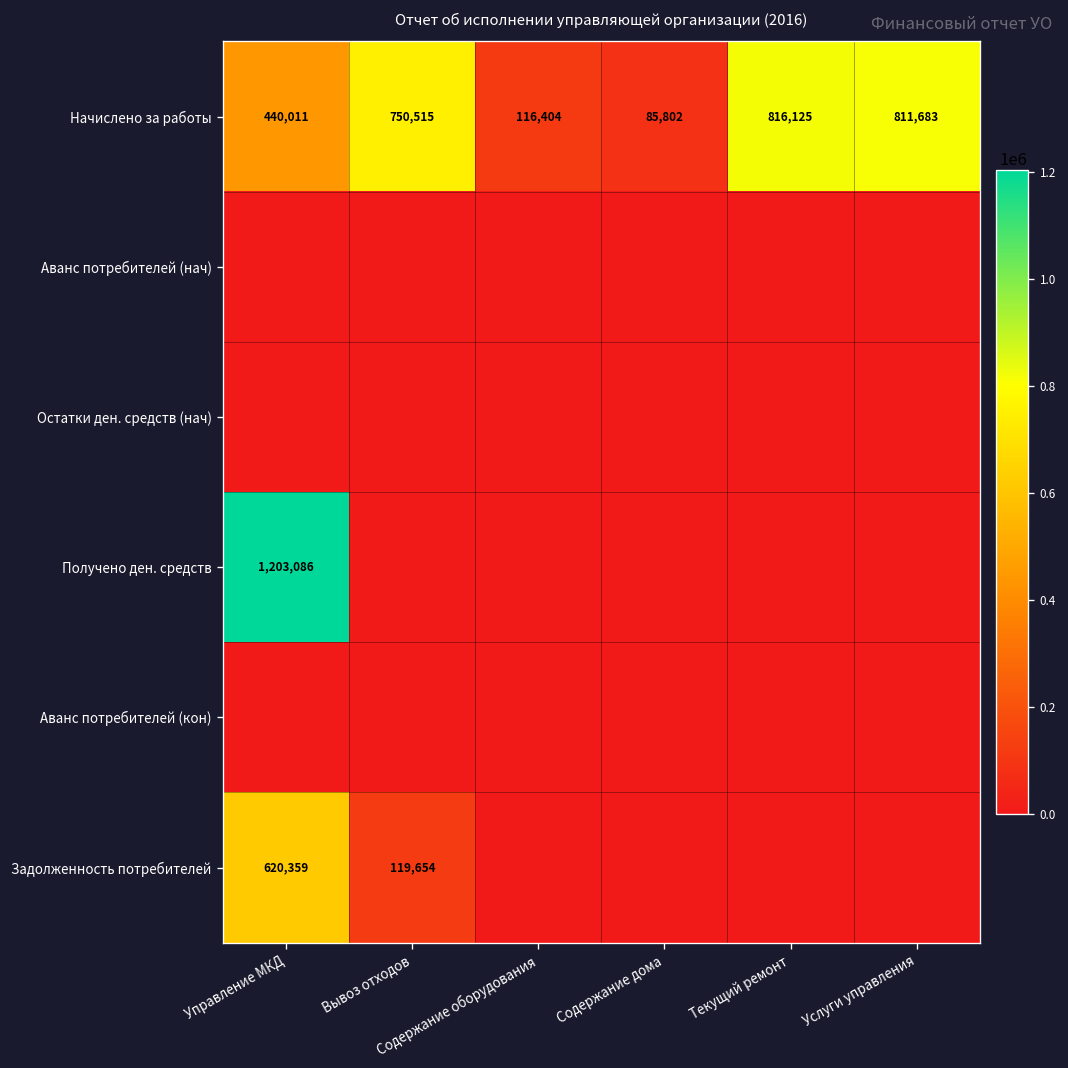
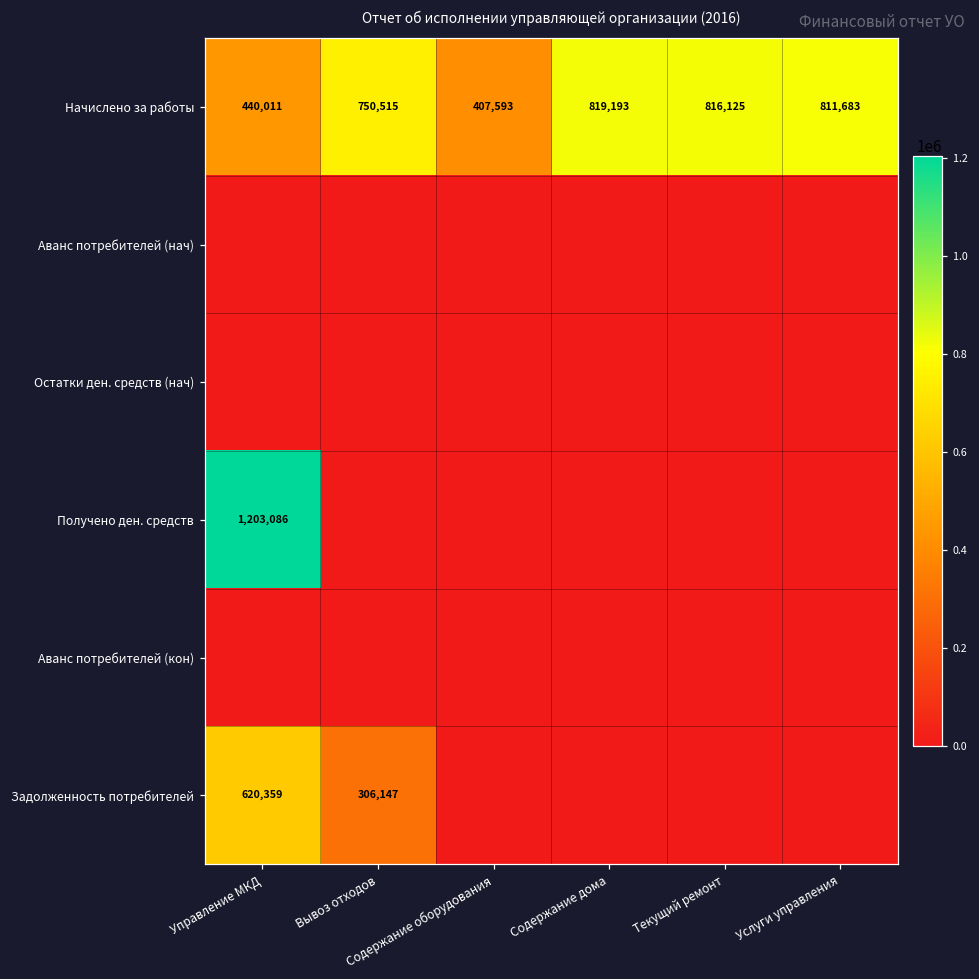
  {
    "Начислено за работы": {
      "Управление МКД": "440,011",
      "Вывоз отходов": "750,515",
-     "Содержание оборудования": "116,404",
-     "Содержание дома": "85,802",
+     "Содержание оборудования": "407,593",
+     "Содержание дома": "819,193",
      "Текущий ремонт": "816,125",
      "Услуги управления": "811,683"
    },
    "Получено ден. средств": {
      "Управление МКД": "1,203,086"
    },
    "Задолженность потребителей": {
      "Управление МКД": "620,359",
-     "Вывоз отходов": "119,654"
+     "Вывоз отходов": "306,147"
    }
  }
